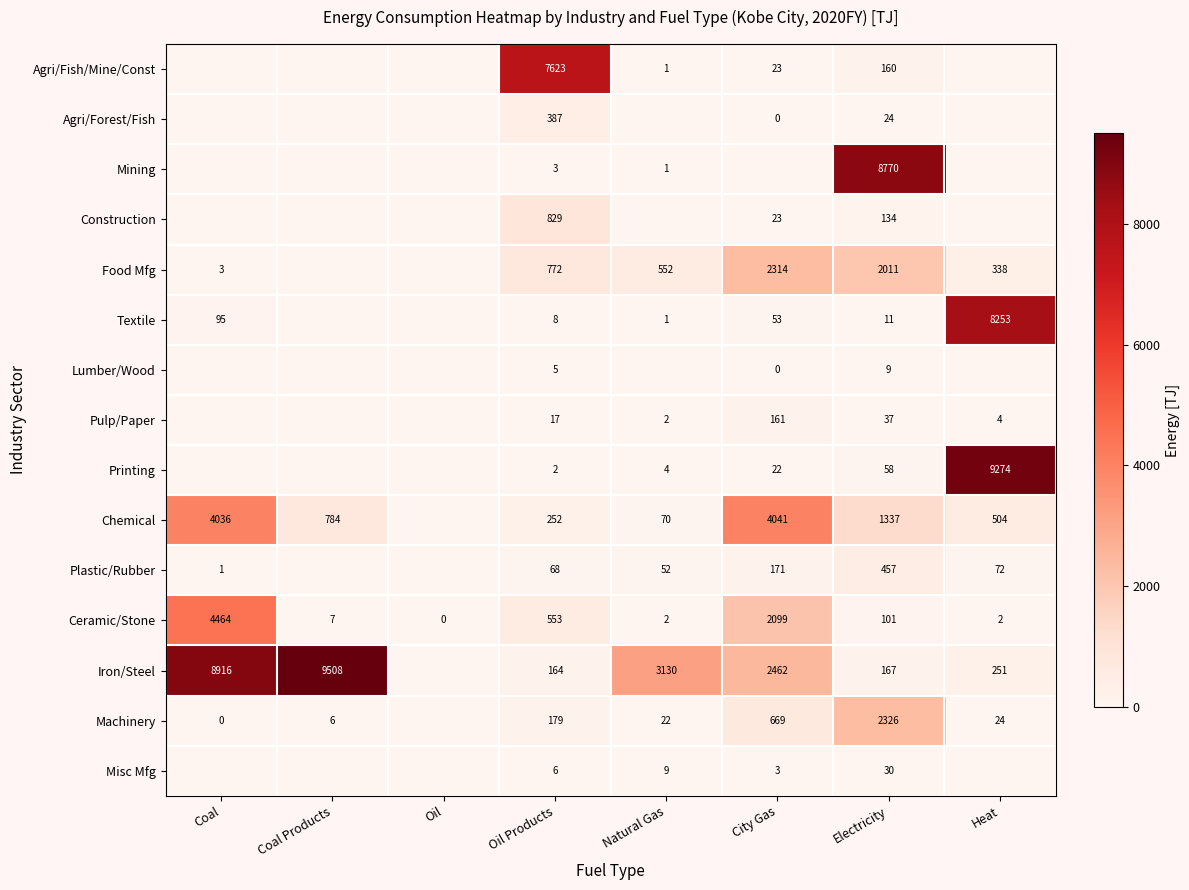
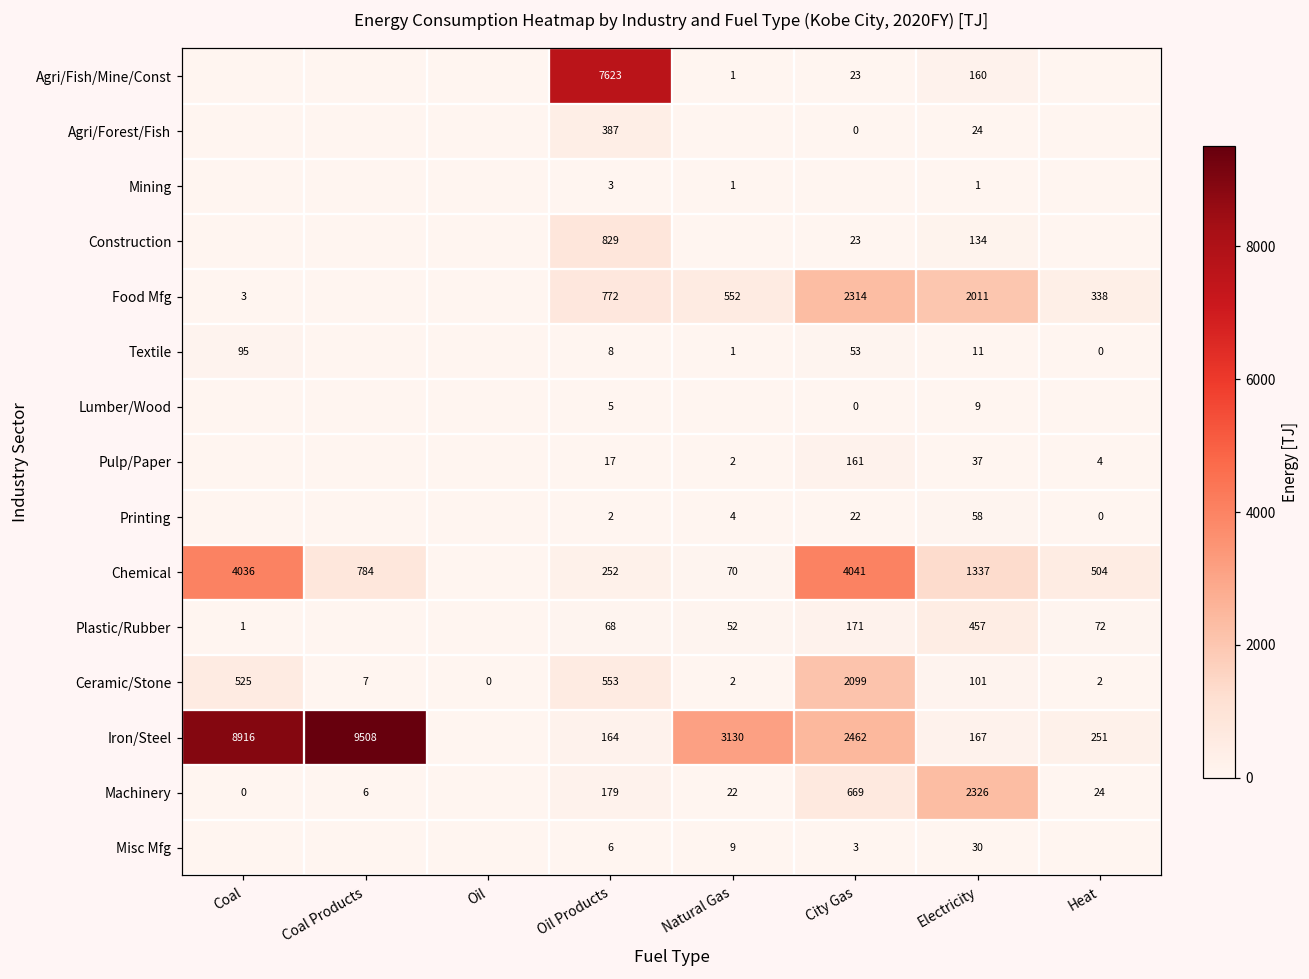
  {
    "Agri/Fish/Mine/Const": {
      "Oil Products": 7623,
      "Natural Gas": 1,
      "City Gas": 23,
      "Electricity": 160
    },
    "Agri/Forest/Fish": {
      "Oil Products": 387,
      "City Gas": 0,
      "Electricity": 24
    },
    "Mining": {
      "Oil Products": 3,
      "Natural Gas": 1,
-     "Electricity": 8770
+     "Electricity": 1
    },
    "Construction": {
      "Oil Products": 829,
      "City Gas": 23,
      "Electricity": 134
    },
    "Food Mfg": {
      "Coal": 3,
      "Oil Products": 772,
      "Natural Gas": 552,
      "City Gas": 2314,
      "Electricity": 2011,
      "Heat": 338
    },
    "Textile": {
      "Coal": 95,
      "Oil Products": 8,
      "Natural Gas": 1,
      "City Gas": 53,
      "Electricity": 11,
-     "Heat": 8253
+     "Heat": 0
    },
    "Lumber/Wood": {
      "Oil Products": 5,
      "City Gas": 0,
      "Electricity": 9
    },
    "Pulp/Paper": {
      "Oil Products": 17,
      "Natural Gas": 2,
      "City Gas": 161,
      "Electricity": 37,
      "Heat": 4
    },
    "Printing": {
      "Oil Products": 2,
      "Natural Gas": 4,
      "City Gas": 22,
      "Electricity": 58,
-     "Heat": 9274
+     "Heat": 0
    },
    "Chemical": {
      "Coal": 4036,
      "Coal Products": 784,
      "Oil Products": 252,
      "Natural Gas": 70,
      "City Gas": 4041,
      "Electricity": 1337,
      "Heat": 504
    },
    "Plastic/Rubber": {
      "Coal": 1,
      "Oil Products": 68,
      "Natural Gas": 52,
      "City Gas": 171,
      "Electricity": 457,
      "Heat": 72
    },
    "Ceramic/Stone": {
-     "Coal": 4464,
+     "Coal": 525,
      "Coal Products": 7,
      "Oil": 0,
      "Oil Products": 553,
      "Natural Gas": 2,
      "City Gas": 2099,
      "Electricity": 101,
      "Heat": 2
    },
    "Iron/Steel": {
      "Coal": 8916,
      "Coal Products": 9508,
      "Oil Products": 164,
      "Natural Gas": 3130,
      "City Gas": 2462,
      "Electricity": 167,
      "Heat": 251
    },
    "Machinery": {
      "Coal": 0,
      "Coal Products": 6,
      "Oil Products": 179,
      "Natural Gas": 22,
      "City Gas": 669,
      "Electricity": 2326,
      "Heat": 24
    },
    "Misc Mfg": {
      "Oil Products": 6,
      "Natural Gas": 9,
      "City Gas": 3,
      "Electricity": 30
    }
  }
